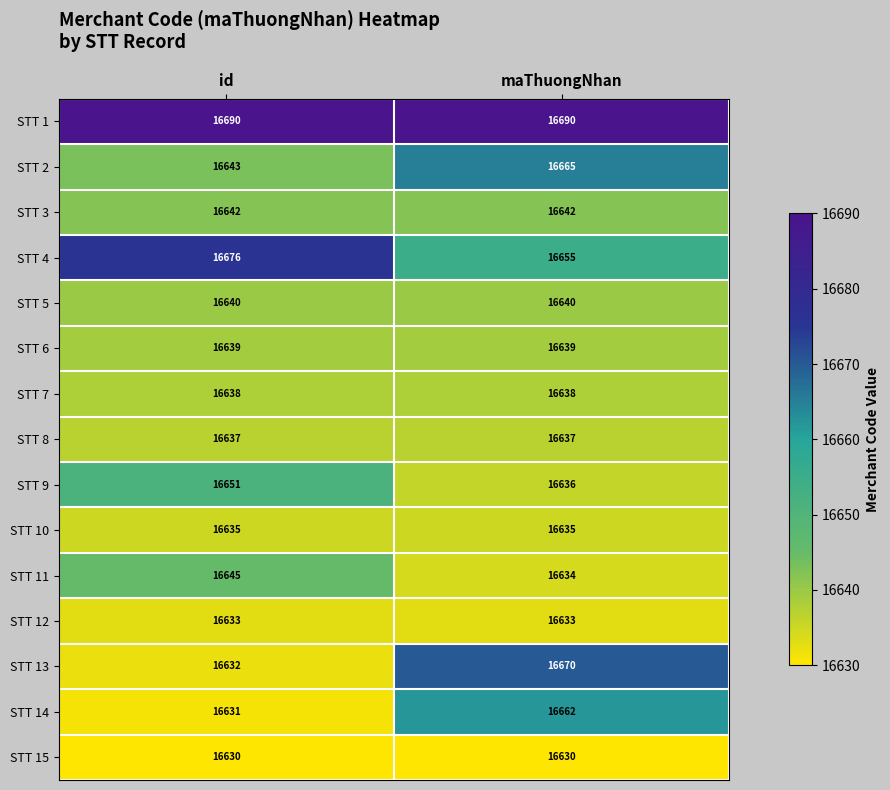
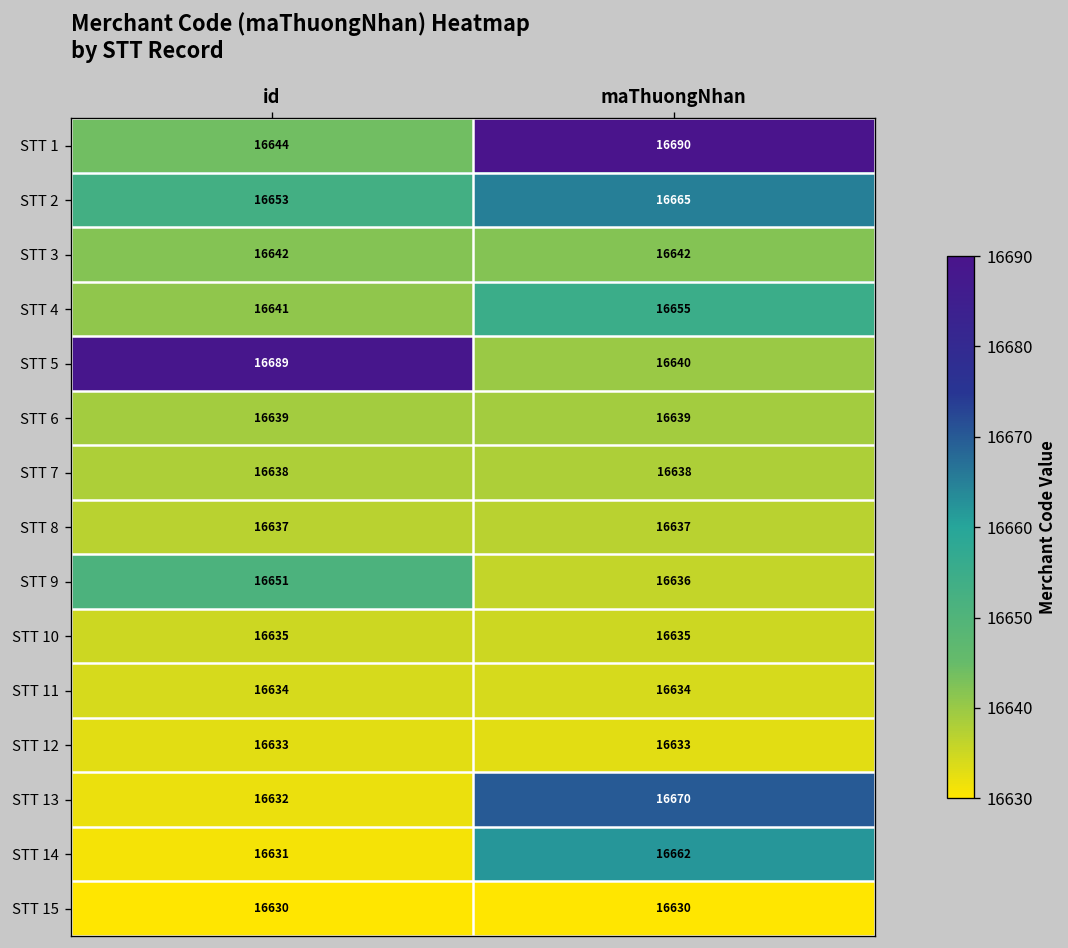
  {
    "STT 1": {
-     "id": 16690,
+     "id": 16644,
      "maThuongNhan": 16690
    },
    "STT 2": {
-     "id": 16643,
+     "id": 16653,
      "maThuongNhan": 16665
    },
    "STT 3": {
      "id": 16642,
      "maThuongNhan": 16642
    },
    "STT 4": {
-     "id": 16676,
+     "id": 16641,
      "maThuongNhan": 16655
    },
    "STT 5": {
-     "id": 16640,
+     "id": 16689,
      "maThuongNhan": 16640
    },
    "STT 6": {
      "id": 16639,
      "maThuongNhan": 16639
    },
    "STT 7": {
      "id": 16638,
      "maThuongNhan": 16638
    },
    "STT 8": {
      "id": 16637,
      "maThuongNhan": 16637
    },
    "STT 9": {
      "id": 16651,
      "maThuongNhan": 16636
    },
    "STT 10": {
      "id": 16635,
      "maThuongNhan": 16635
    },
    "STT 11": {
-     "id": 16645,
+     "id": 16634,
      "maThuongNhan": 16634
    },
    "STT 12": {
      "id": 16633,
      "maThuongNhan": 16633
    },
    "STT 13": {
      "id": 16632,
      "maThuongNhan": 16670
    },
    "STT 14": {
      "id": 16631,
      "maThuongNhan": 16662
    },
    "STT 15": {
      "id": 16630,
      "maThuongNhan": 16630
    }
  }
